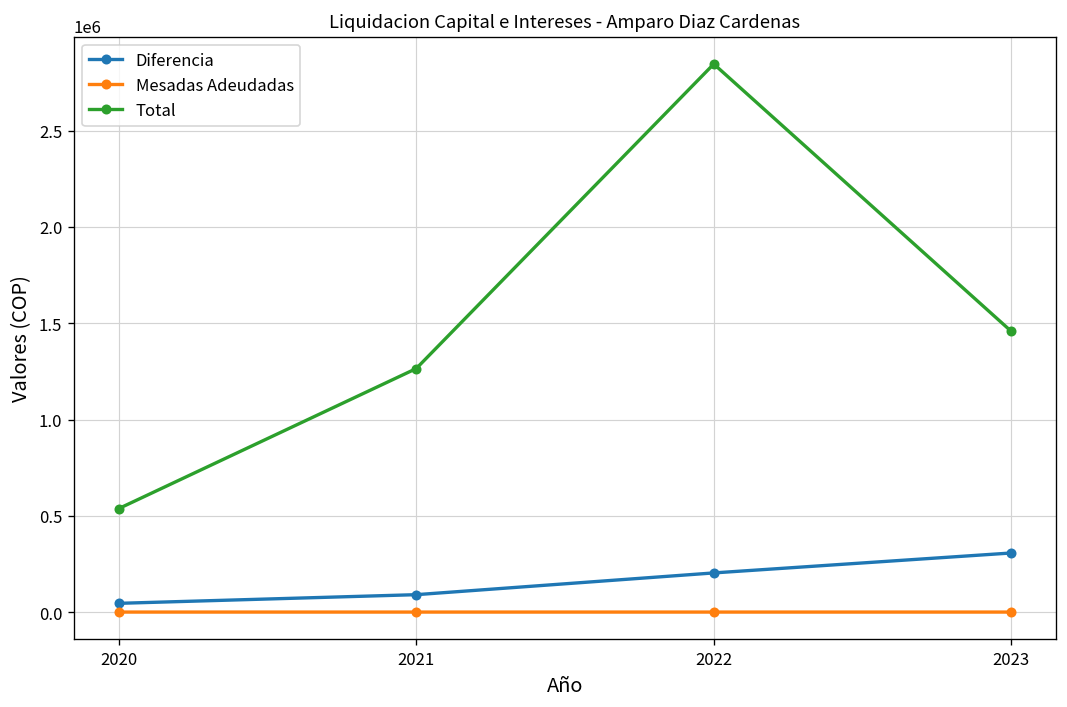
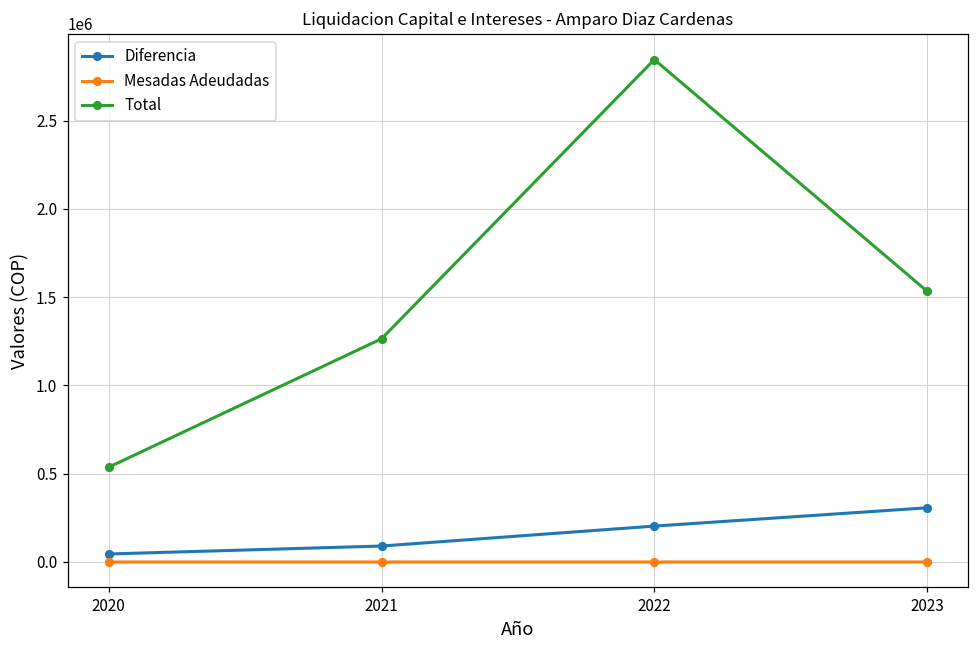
  {
    "Diferencia": {
      "2020": 50000,
      "2021": 90000,
      "2022": 200000,
      "2023": 310000
    },
    "Mesadas Adeudadas": {
      "2020": 0,
      "2021": 0,
      "2022": 0,
      "2023": 0
    },
    "Total": {
      "2020": 540000,
      "2021": 1260000,
      "2022": 2850000,
-     "2023": 1460000
+     "2023": 1530000
    }
  }
